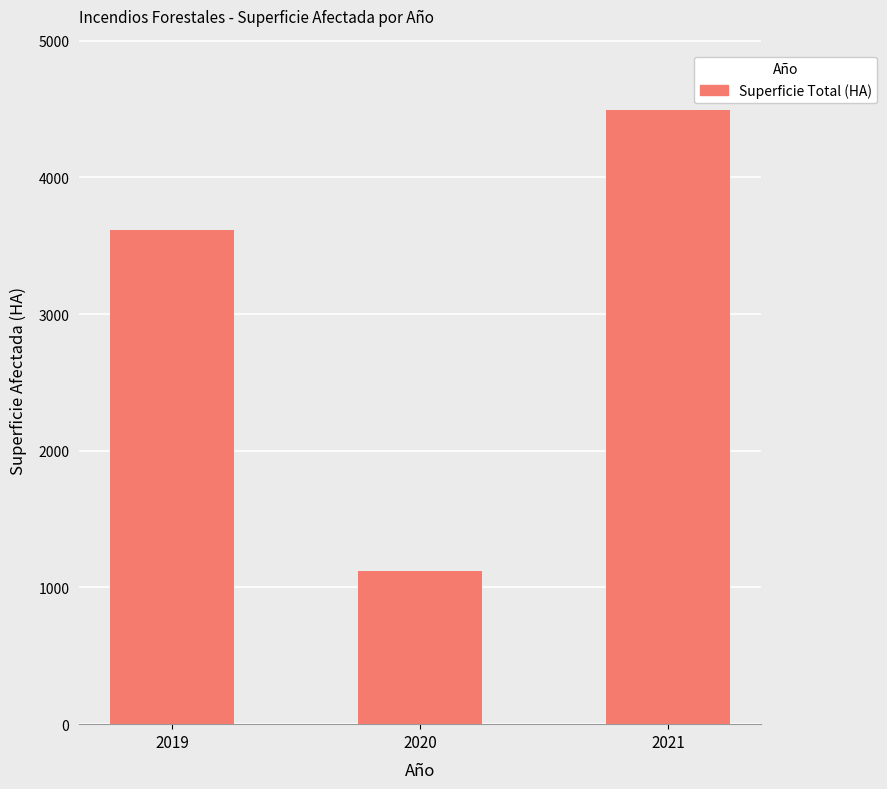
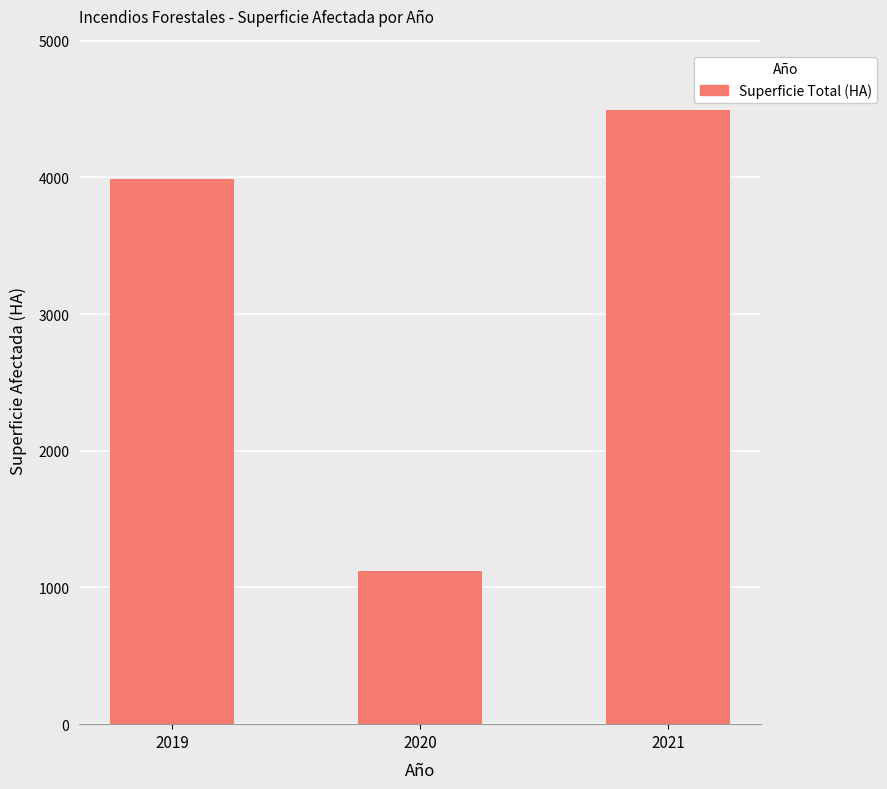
  {
-   "2019": 3610,
+   "2019": 3990,
    "2020": 1120,
    "2021": 4490
  }
